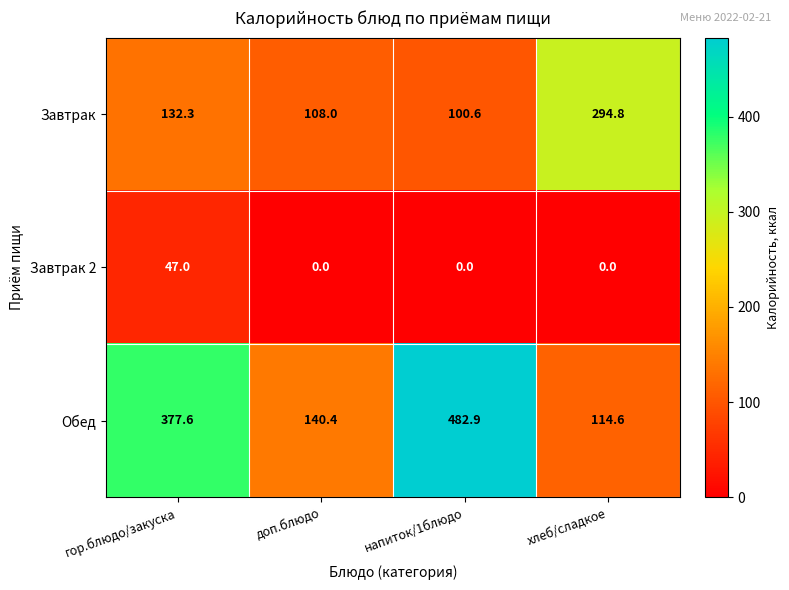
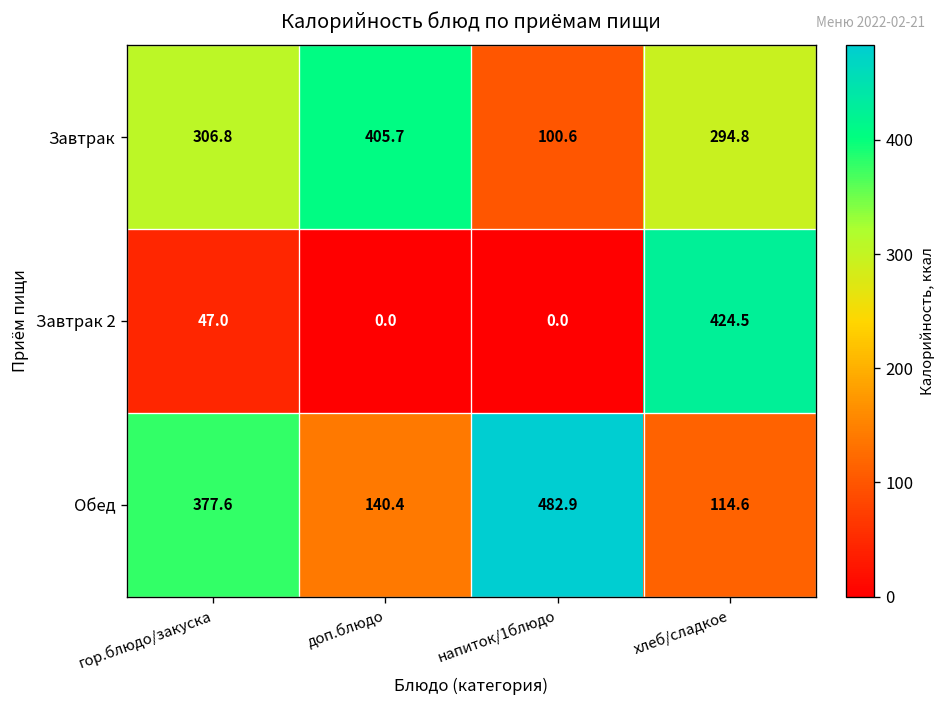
  {
    "Завтрак": {
-     "гор.блюдо/закуска": 132.3,
-     "доп.блюдо": 108.0,
+     "гор.блюдо/закуска": 306.8,
+     "доп.блюдо": 405.7,
      "напиток/1блюдо": 100.6,
      "хлеб/сладкое": 294.8
    },
    "Завтрак 2": {
      "гор.блюдо/закуска": 47.0,
      "доп.блюдо": 0.0,
      "напиток/1блюдо": 0.0,
-     "хлеб/сладкое": 0.0
+     "хлеб/сладкое": 424.5
    },
    "Обед": {
      "гор.блюдо/закуска": 377.6,
      "доп.блюдо": 140.4,
      "напиток/1блюдо": 482.9,
      "хлеб/сладкое": 114.6
    }
  }
